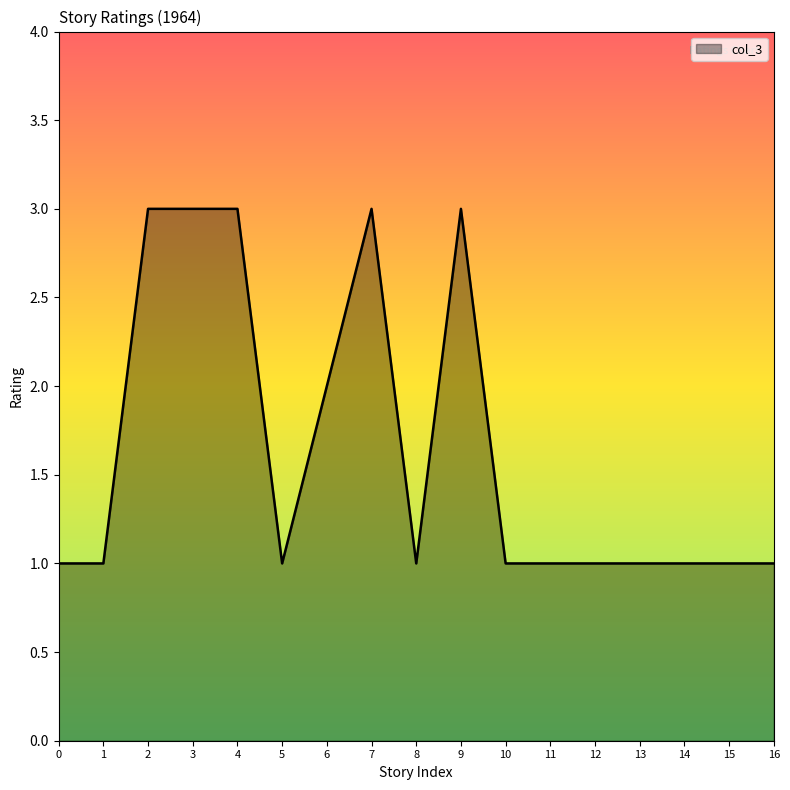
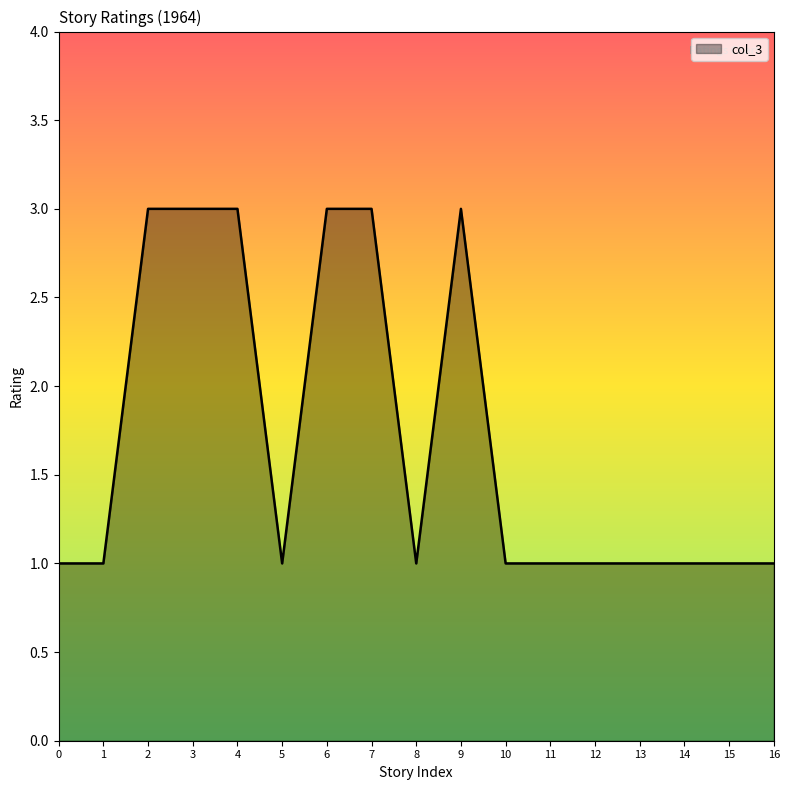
  {
    "0": 1,
    "1": 1,
    "2": 3,
    "3": 3,
    "4": 3,
    "5": 1,
-   "6": 2,
+   "6": 3,
    "7": 3,
    "8": 1,
    "9": 3,
    "10": 1,
    "11": 1,
    "12": 1,
    "13": 1,
    "14": 1,
    "15": 1,
    "16": 1
  }
